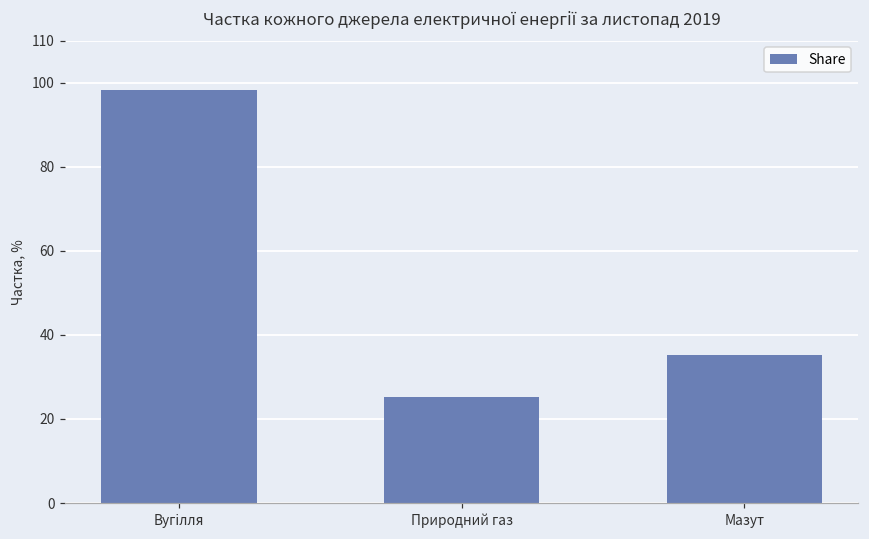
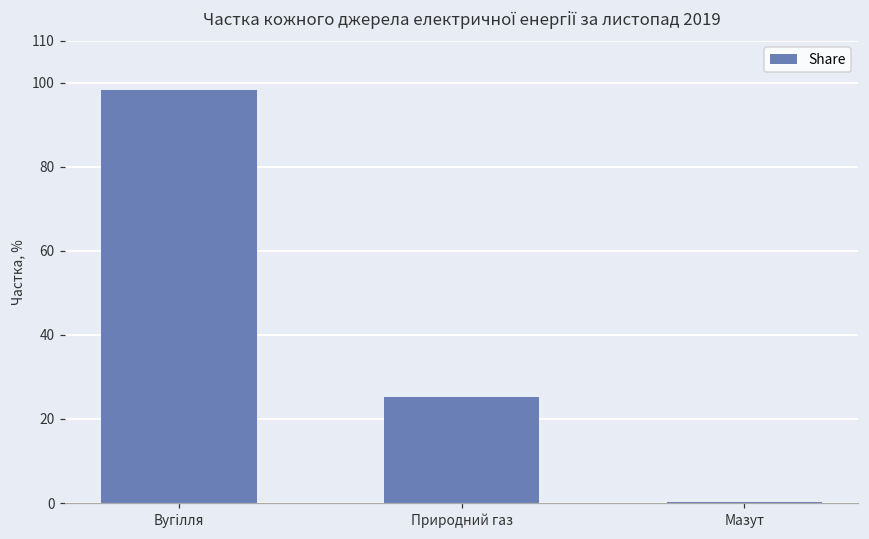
  {
    "Вугілля": 98,
    "Природний газ": 25,
-   "Мазут": 35
+   "Мазут": 0
  }
